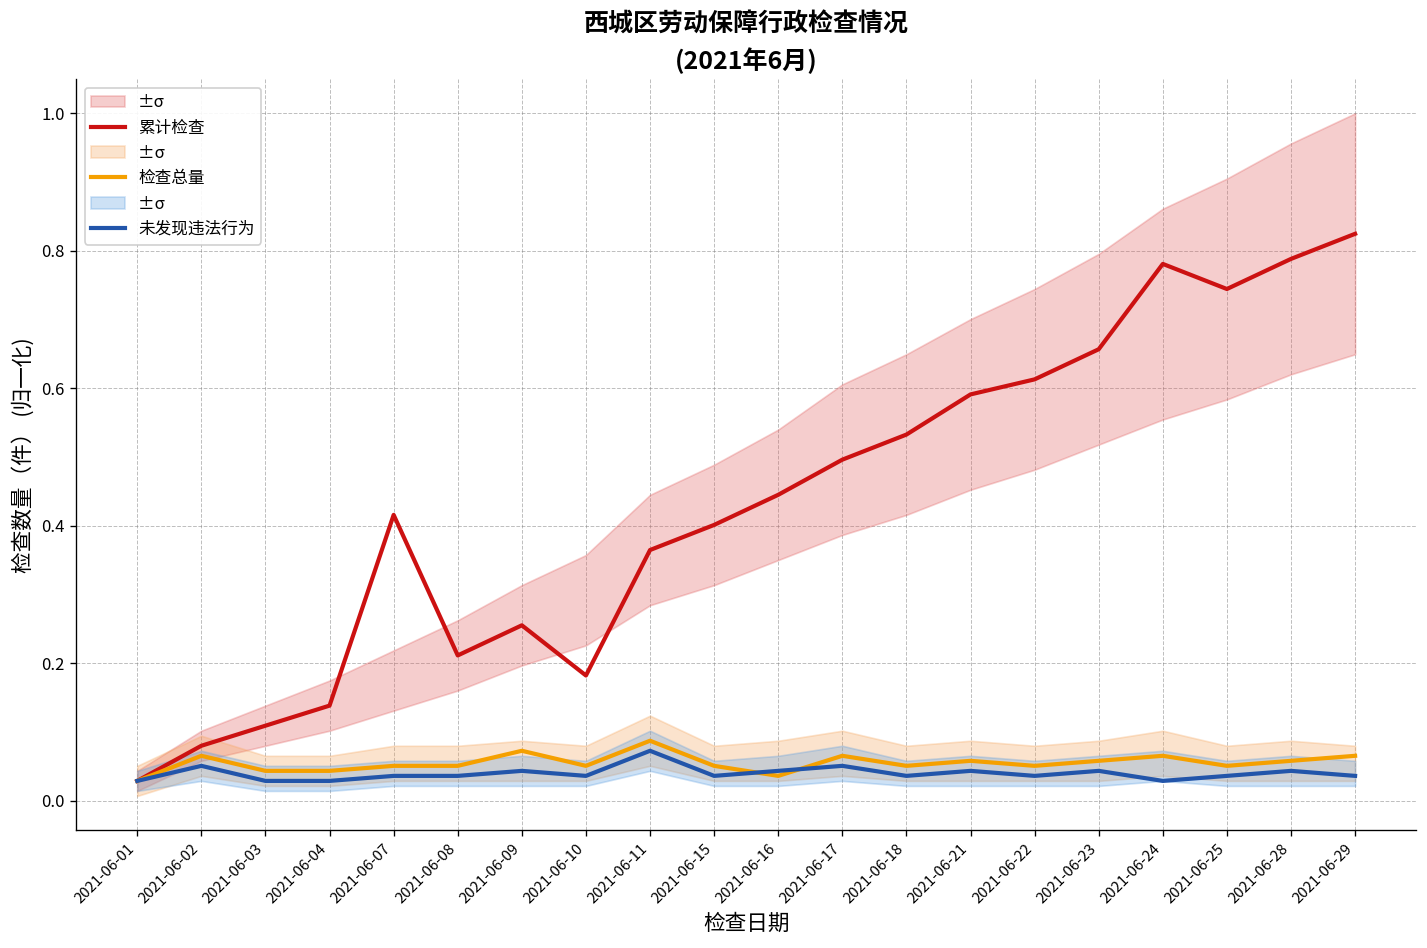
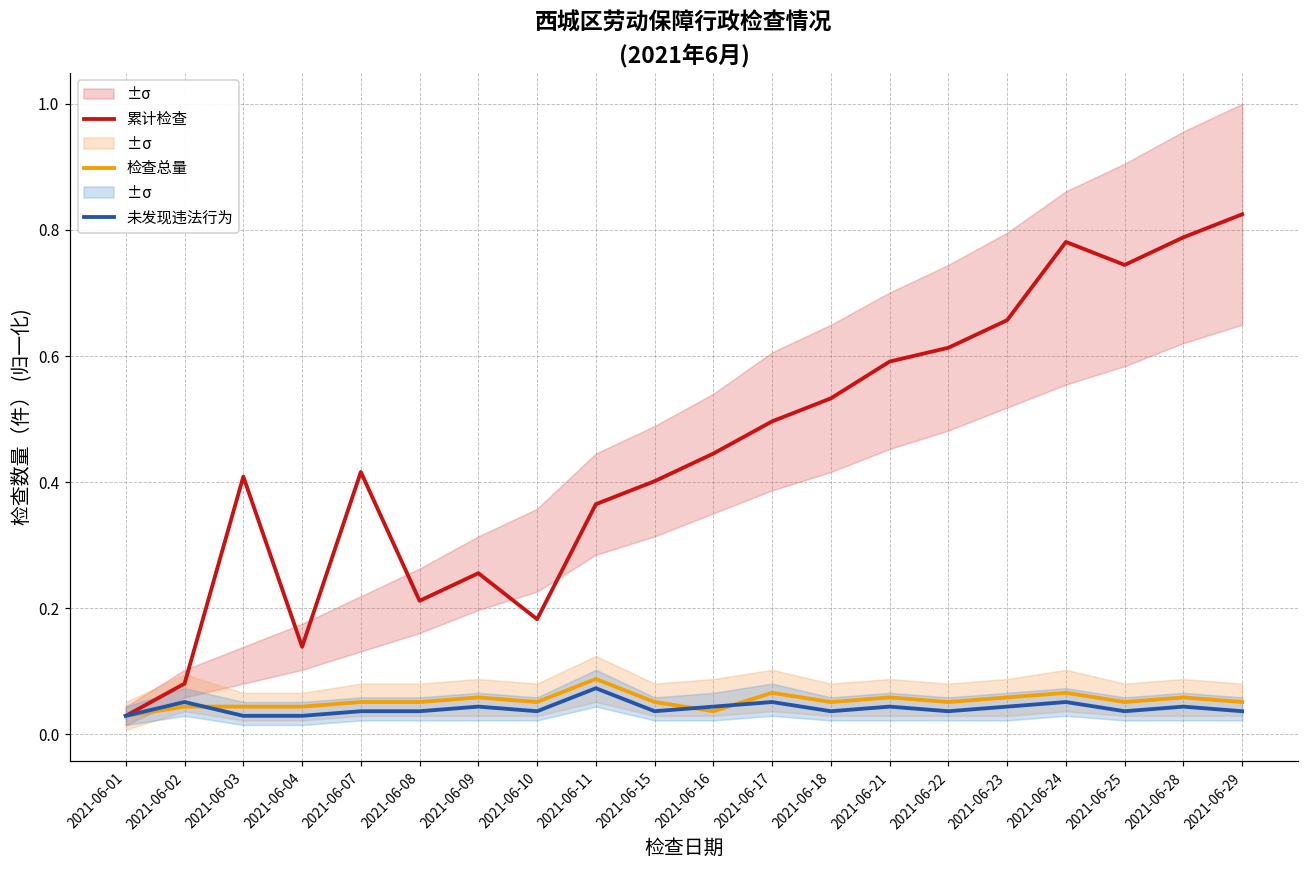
  {
    "累计检查": {
      "2021-06-02": 0.08,
-     "2021-06-03": 0.11,
+     "2021-06-03": 0.41,
      "2021-06-04": 0.14,
      "2021-06-07": 0.42,
      "2021-06-08": 0.21,
      "2021-06-09": 0.26,
      "2021-06-10": 0.18,
      "2021-06-11": 0.36,
      "2021-06-15": 0.40,
      "2021-06-16": 0.45,
      "2021-06-17": 0.50,
      "2021-06-18": 0.53,
      "2021-06-21": 0.59,
      "2021-06-22": 0.61,
      "2021-06-23": 0.66,
      "2021-06-24": 0.78,
      "2021-06-25": 0.74,
      "2021-06-28": 0.79,
      "2021-06-29": 0.82
    },
    "检查总量": {
-     "2021-06-02": 0.07,
+     "2021-06-02": 0.04,
      "2021-06-03": 0.04,
      "2021-06-04": 0.04,
      "2021-06-07": 0.05,
      "2021-06-08": 0.05,
-     "2021-06-09": 0.07,
+     "2021-06-09": 0.06,
      "2021-06-10": 0.05,
      "2021-06-11": 0.09,
      "2021-06-15": 0.05,
      "2021-06-16": 0.04,
      "2021-06-17": 0.07,
      "2021-06-18": 0.05,
      "2021-06-21": 0.06,
      "2021-06-22": 0.05,
      "2021-06-23": 0.06,
      "2021-06-24": 0.07,
      "2021-06-25": 0.05,
      "2021-06-28": 0.06,
-     "2021-06-29": 0.07
+     "2021-06-29": 0.05
    },
    "未发现违法行为": {
      "2021-06-02": 0.05,
      "2021-06-03": 0.03,
      "2021-06-04": 0.03,
      "2021-06-07": 0.04,
      "2021-06-08": 0.04,
      "2021-06-09": 0.04,
      "2021-06-10": 0.04,
      "2021-06-11": 0.07,
      "2021-06-15": 0.04,
      "2021-06-16": 0.04,
      "2021-06-17": 0.05,
      "2021-06-18": 0.04,
      "2021-06-21": 0.04,
      "2021-06-22": 0.04,
      "2021-06-23": 0.04,
-     "2021-06-24": 0.03,
+     "2021-06-24": 0.05,
      "2021-06-25": 0.04,
      "2021-06-28": 0.04,
      "2021-06-29": 0.04
    }
  }
